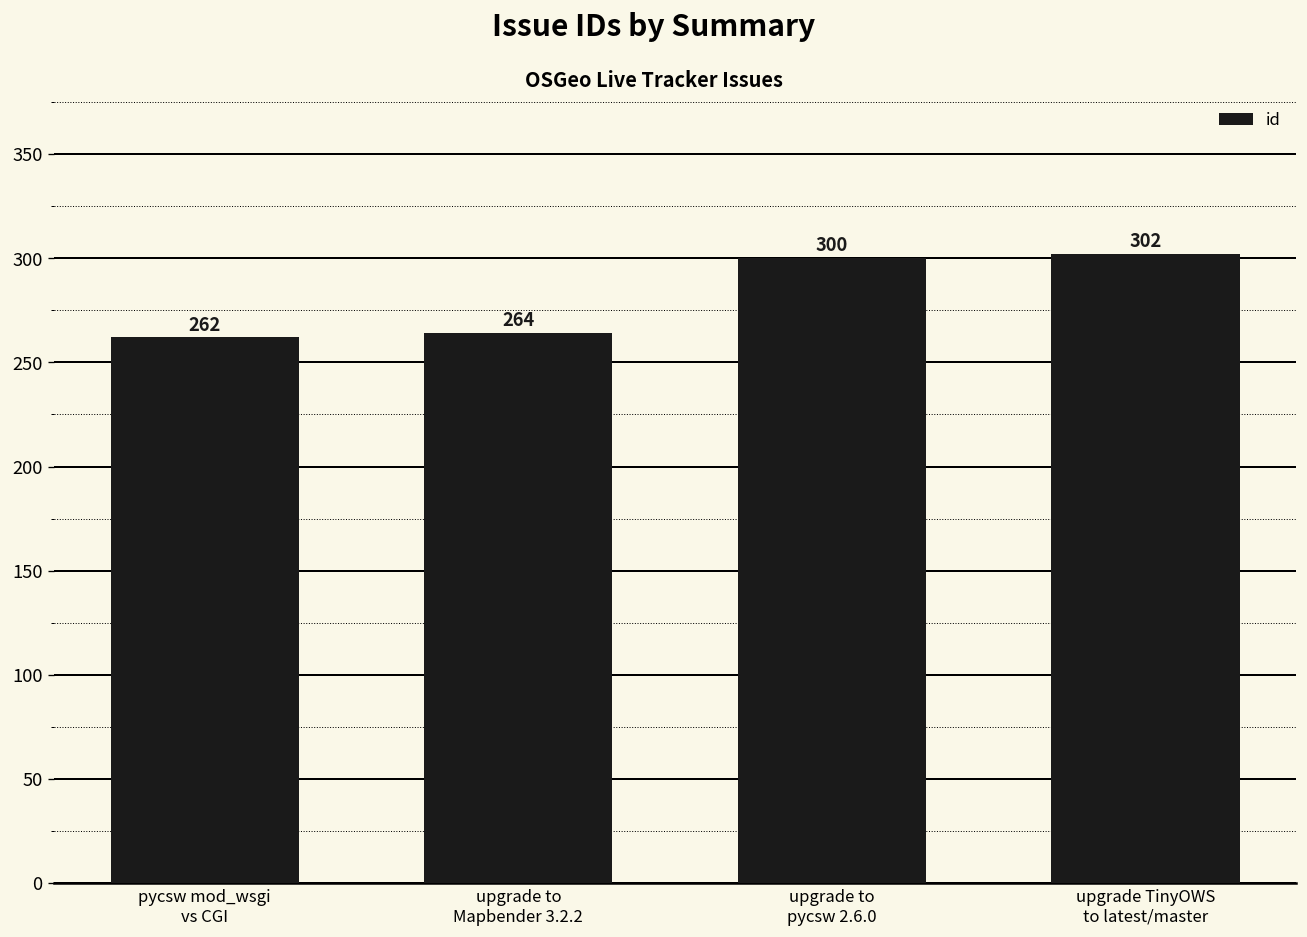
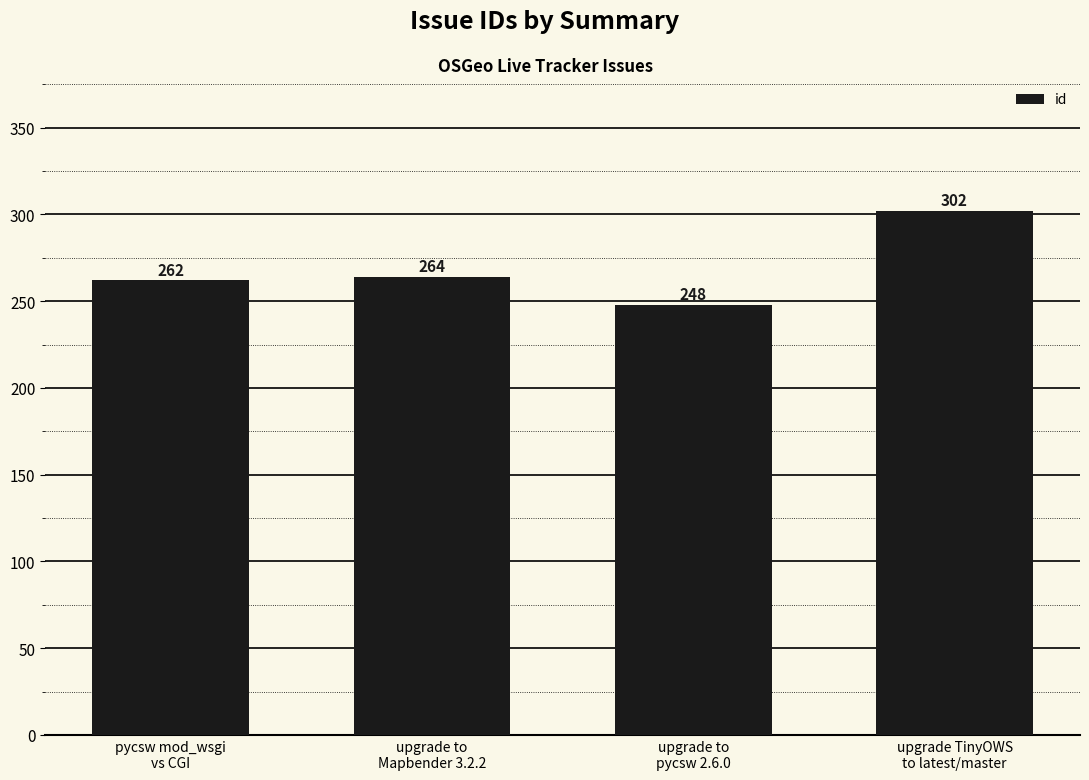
  {
    "pycsw mod_wsgi vs CGI": 262,
    "upgrade to Mapbender 3.2.2": 264,
-   "upgrade to pycsw 2.6.0": 300,
+   "upgrade to pycsw 2.6.0": 248,
    "upgrade TinyOWS to latest/master": 302
  }
